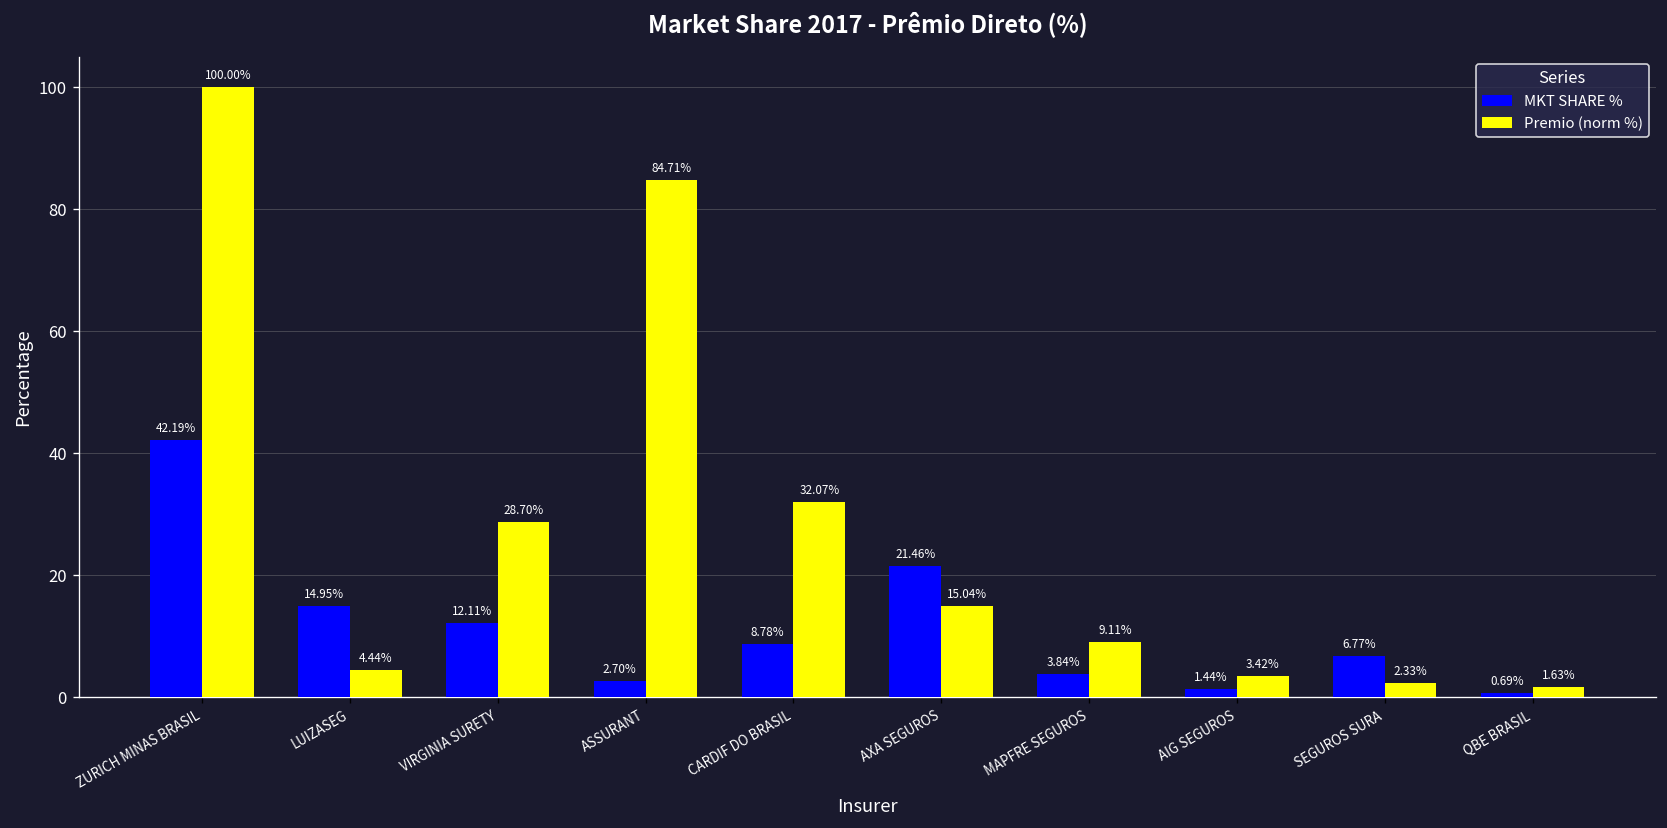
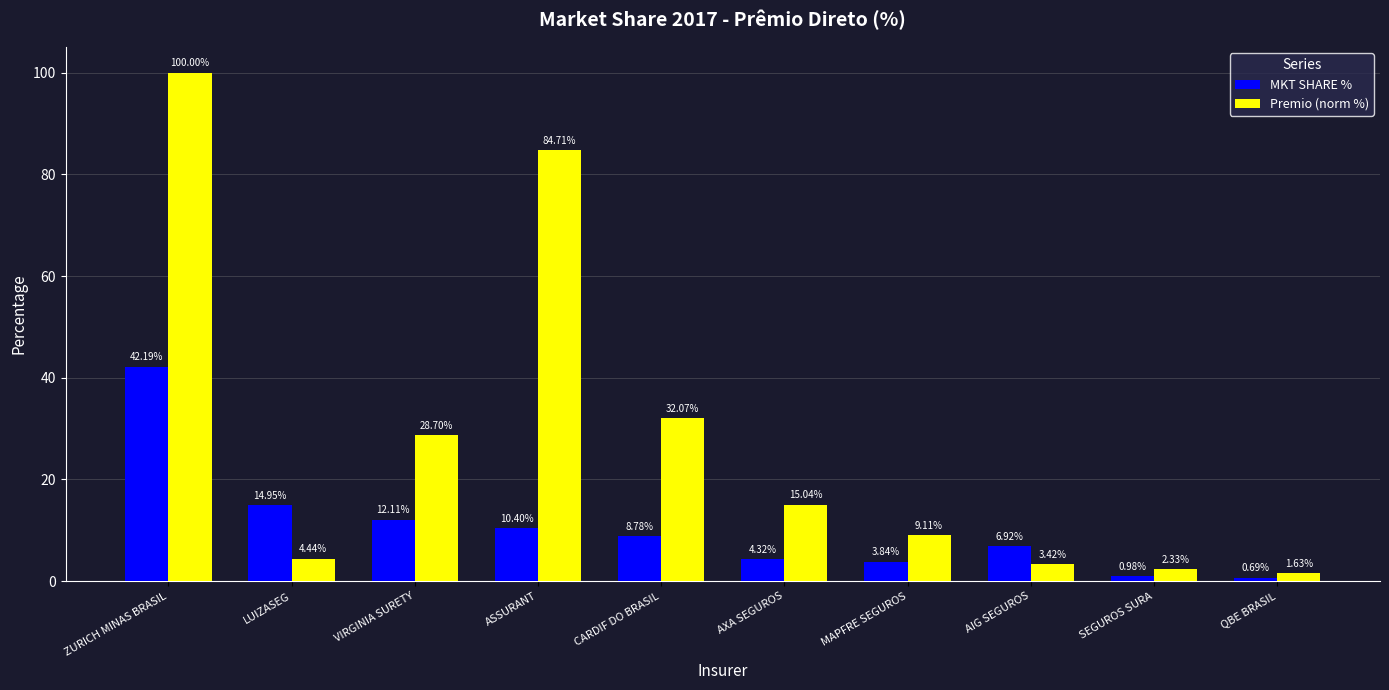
  {
    "MKT SHARE %": {
      "ZURICH MINAS BRASIL": "42.19%",
      "LUIZASEG": "14.95%",
      "VIRGINIA SURETY": "12.11%",
-     "ASSURANT": "2.70%",
+     "ASSURANT": "10.40%",
      "CARDIF DO BRASIL": "8.78%",
-     "AXA SEGUROS": "21.46%",
+     "AXA SEGUROS": "4.32%",
      "MAPFRE SEGUROS": "3.84%",
-     "AIG SEGUROS": "1.44%",
-     "SEGUROS SURA": "6.77%",
+     "AIG SEGUROS": "6.92%",
+     "SEGUROS SURA": "0.98%",
      "QBE BRASIL": "0.69%"
    },
    "Premio (norm %)": {
      "ZURICH MINAS BRASIL": "100.00%",
      "LUIZASEG": "4.44%",
      "VIRGINIA SURETY": "28.70%",
      "ASSURANT": "84.71%",
      "CARDIF DO BRASIL": "32.07%",
      "AXA SEGUROS": "15.04%",
      "MAPFRE SEGUROS": "9.11%",
      "AIG SEGUROS": "3.42%",
      "SEGUROS SURA": "2.33%",
      "QBE BRASIL": "1.63%"
    }
  }
